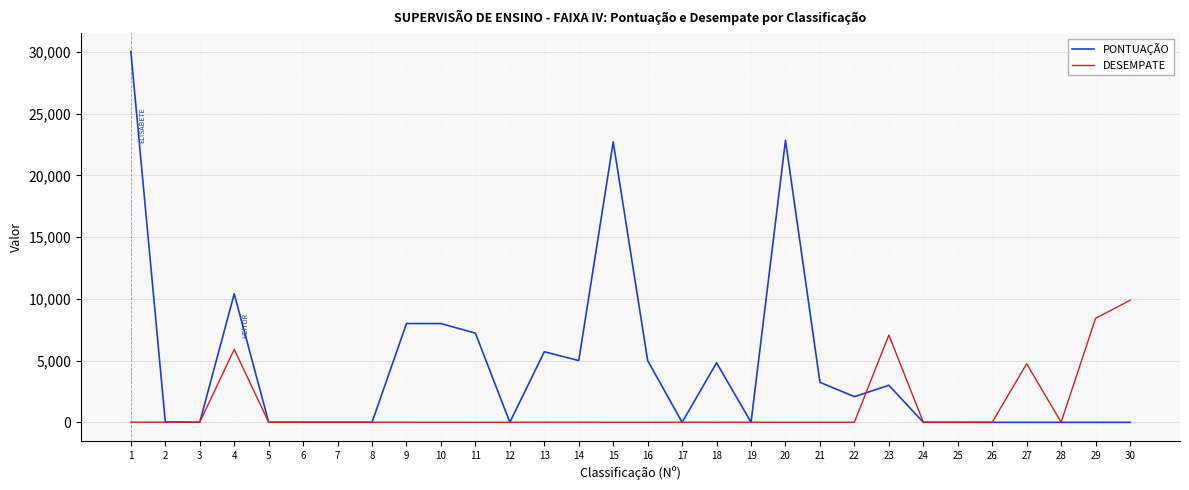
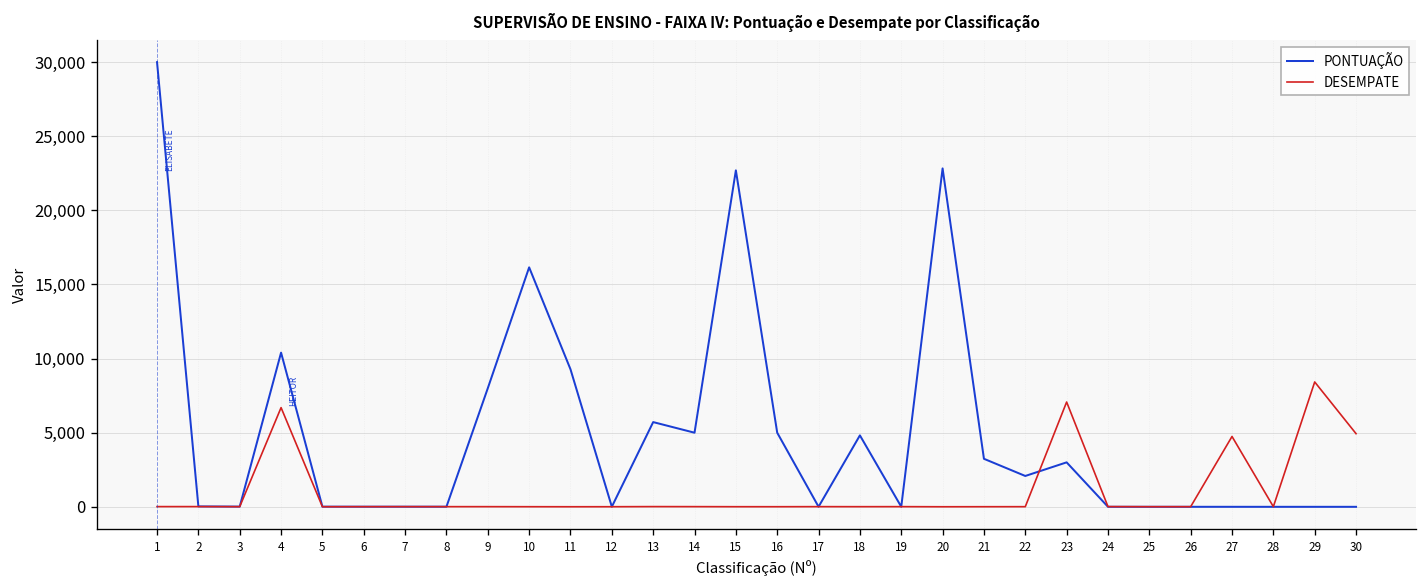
  {
    "PONTUAÇÃO": {
      "1": "30,000",
      "4": "10,400",
      "9": "8,000",
-     "10": "8,000",
-     "11": "7,200",
+     "10": "16,200",
+     "11": "9,300",
      "13": "5,700",
      "14": "5,000",
      "15": "22,700",
      "16": "5,000",
      "18": "4,800",
      "20": "22,800",
      "21": "3,200",
      "22": "2,100",
      "23": "3,000",
      "27": "0",
      "29": "0",
      "30": "0"
    },
    "DESEMPATE": {
      "1": "0",
-     "4": "5,900",
+     "4": "6,700",
      "9": "0",
      "10": "0",
      "11": "0",
      "13": "0",
      "14": "0",
      "15": "0",
      "16": "0",
      "18": "0",
      "20": "0",
      "21": "0",
      "22": "0",
      "23": "7,100",
      "27": "4,700",
      "29": "8,400",
-     "30": "9,900"
+     "30": "4,900"
    }
  }
